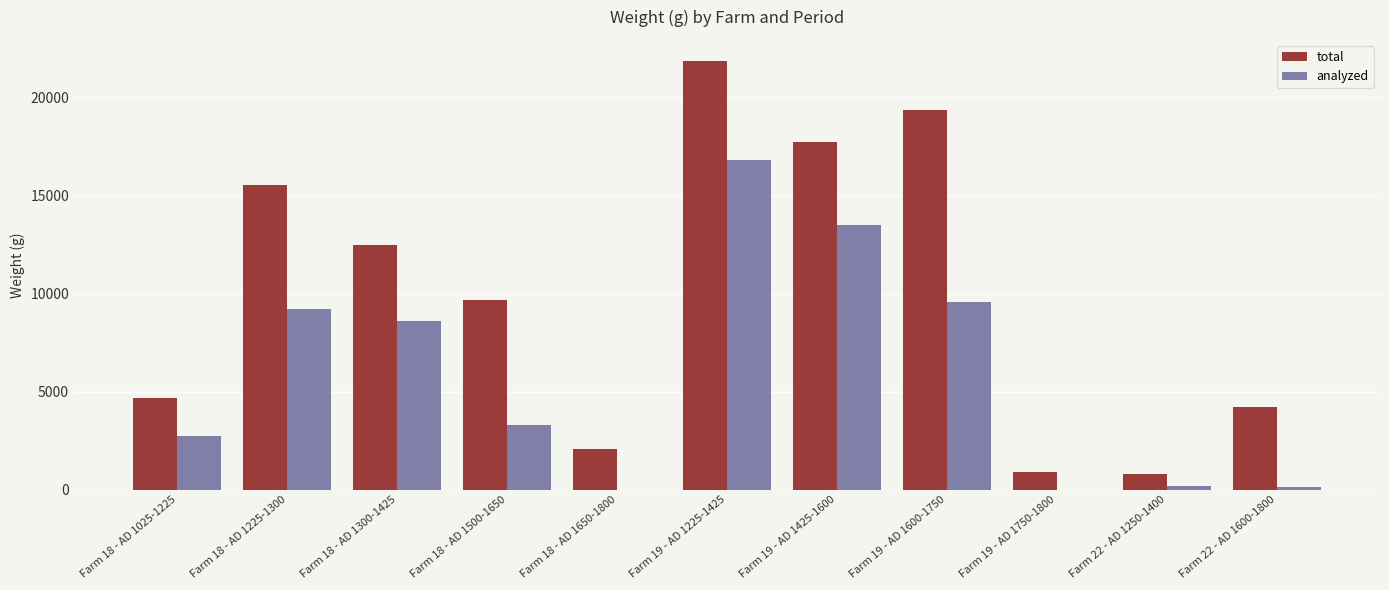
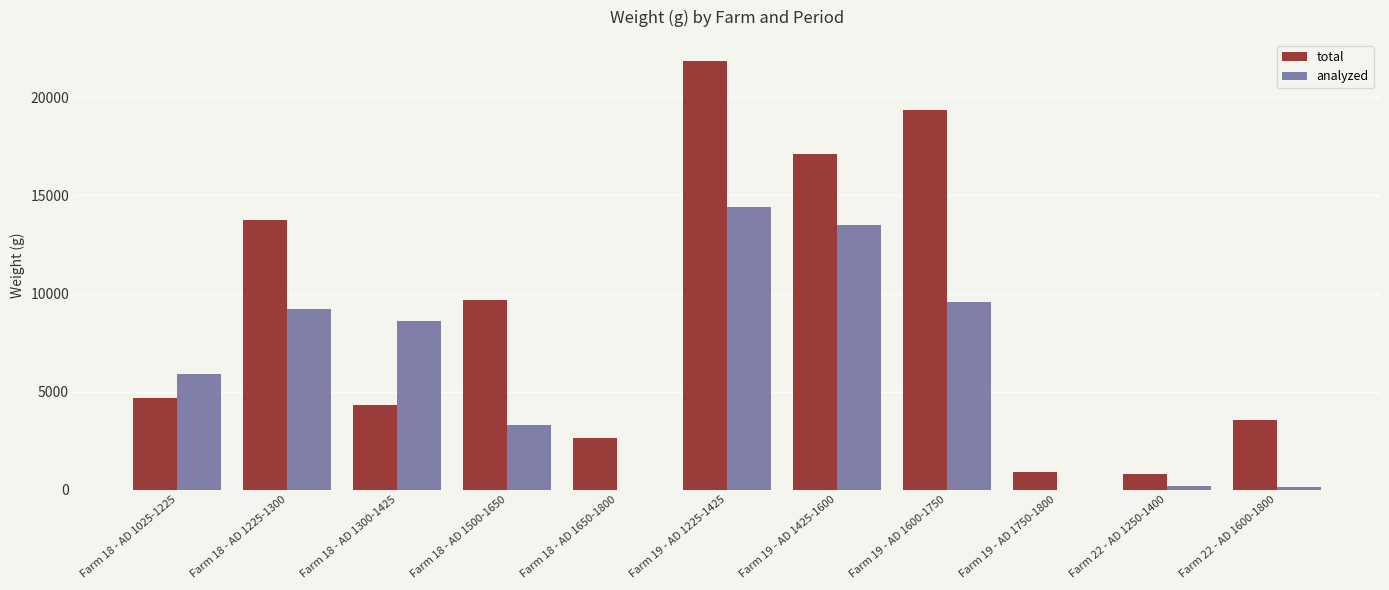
  {
    "total": {
      "Farm 18 - AD 1025-1225": 4700,
-     "Farm 18 - AD 1225-1300": 15500,
-     "Farm 18 - AD 1300-1425": 12500,
+     "Farm 18 - AD 1225-1300": 13700,
+     "Farm 18 - AD 1300-1425": 4300,
      "Farm 18 - AD 1500-1650": 9700,
-     "Farm 18 - AD 1650-1800": 2100,
+     "Farm 18 - AD 1650-1800": 2600,
      "Farm 19 - AD 1225-1425": 21800,
-     "Farm 19 - AD 1425-1600": 17700,
+     "Farm 19 - AD 1425-1600": 17100,
      "Farm 19 - AD 1600-1750": 19400,
      "Farm 19 - AD 1750-1800": 900,
      "Farm 22 - AD 1250-1400": 800,
-     "Farm 22 - AD 1600-1800": 4200
+     "Farm 22 - AD 1600-1800": 3600
    },
    "analyzed": {
-     "Farm 18 - AD 1025-1225": 2700,
+     "Farm 18 - AD 1025-1225": 5900,
      "Farm 18 - AD 1225-1300": 9200,
      "Farm 18 - AD 1300-1425": 8600,
      "Farm 18 - AD 1500-1650": 3300,
      "Farm 18 - AD 1650-1800": 0,
-     "Farm 19 - AD 1225-1425": 16800,
+     "Farm 19 - AD 1225-1425": 14400,
      "Farm 19 - AD 1425-1600": 13500,
      "Farm 19 - AD 1600-1750": 9500,
      "Farm 19 - AD 1750-1800": 0,
      "Farm 22 - AD 1250-1400": 200,
      "Farm 22 - AD 1600-1800": 200
    }
  }
